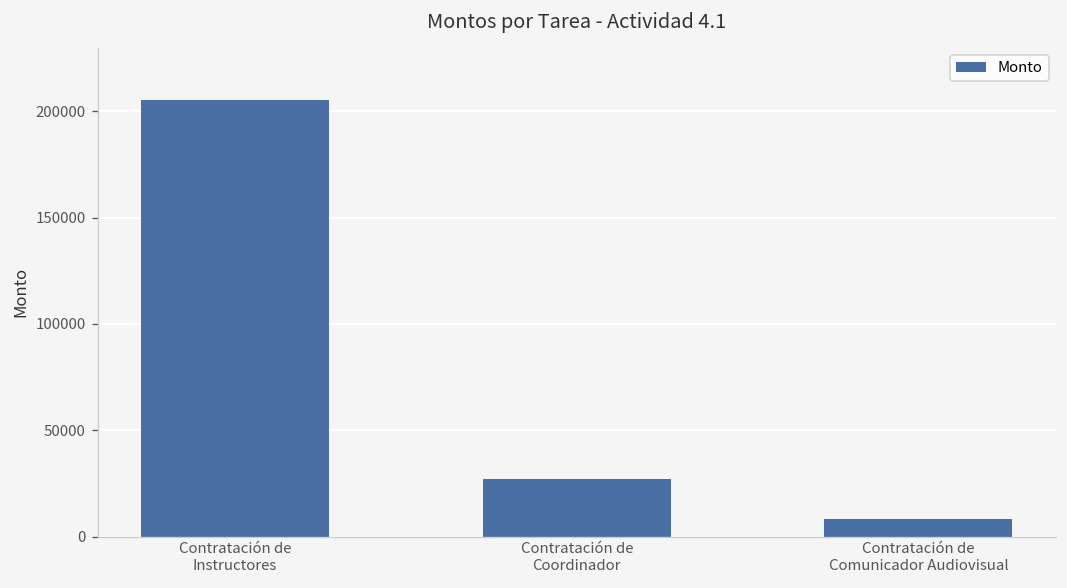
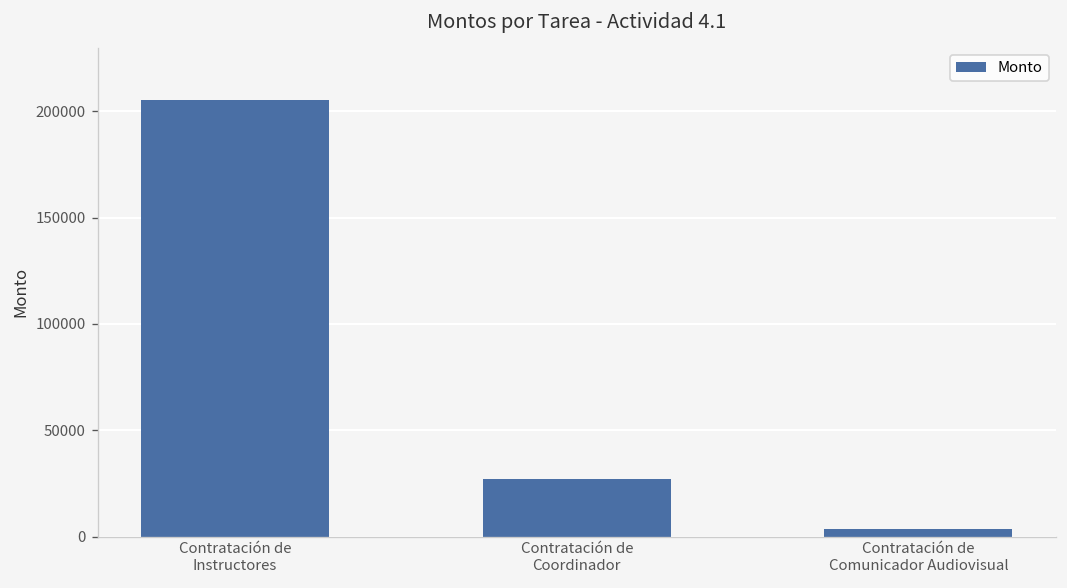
  {
    "Contratación de Instructores": 205000,
    "Contratación de Coordinador": 27000,
-   "Contratación de Comunicador Audiovisual": 8000
+   "Contratación de Comunicador Audiovisual": 3000
  }
